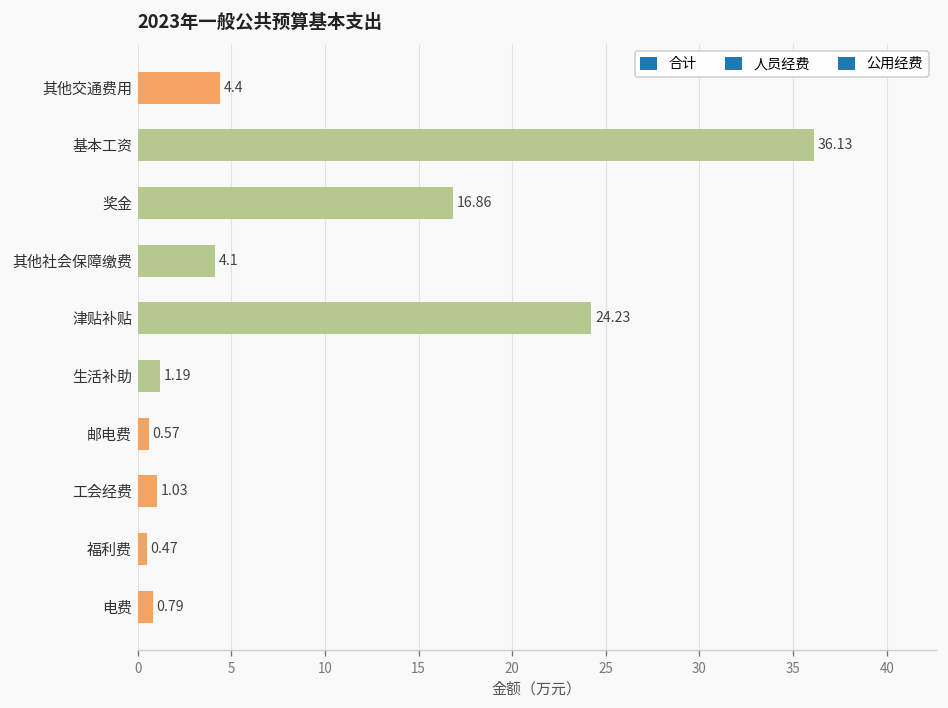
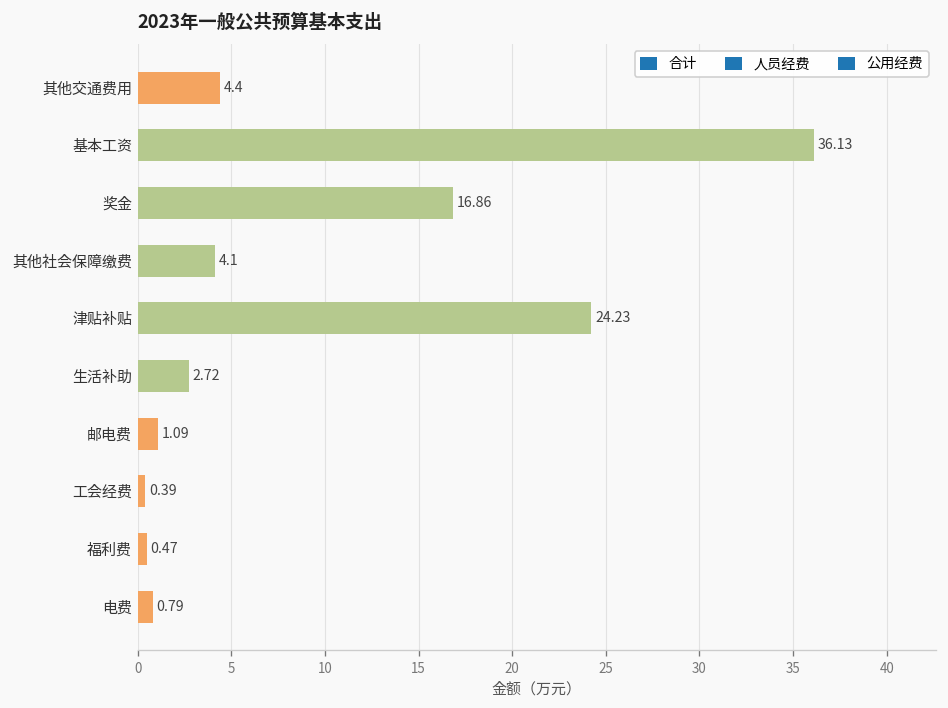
  {
    "其他交通费用": 4.4,
    "基本工资": 36.13,
    "奖金": 16.86,
    "其他社会保障缴费": 4.1,
    "津贴补贴": 24.23,
-   "生活补助": 1.19,
-   "邮电费": 0.57,
-   "工会经费": 1.03,
+   "生活补助": 2.72,
+   "邮电费": 1.09,
+   "工会经费": 0.39,
    "福利费": 0.47,
    "电费": 0.79
  }
